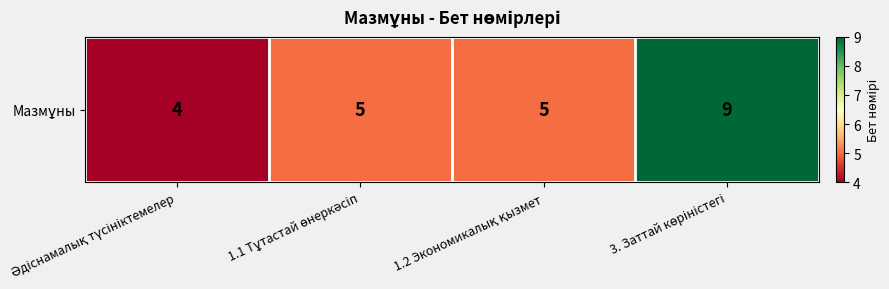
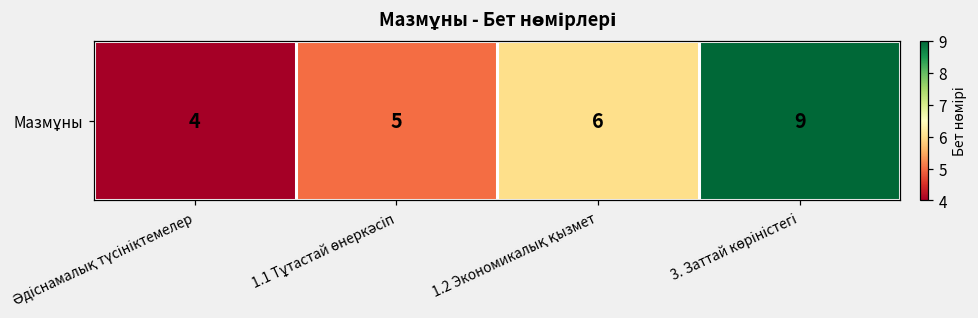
  {
    "Мазмұны": {
      "Әдіснамалық түсініктемелер": 4,
      "1.1 Тұтастай өнеркәсіп": 5,
-     "1.2 Экономикалық қызмет": 5,
+     "1.2 Экономикалық қызмет": 6,
      "3. Заттай көріністегі": 9
    }
  }
